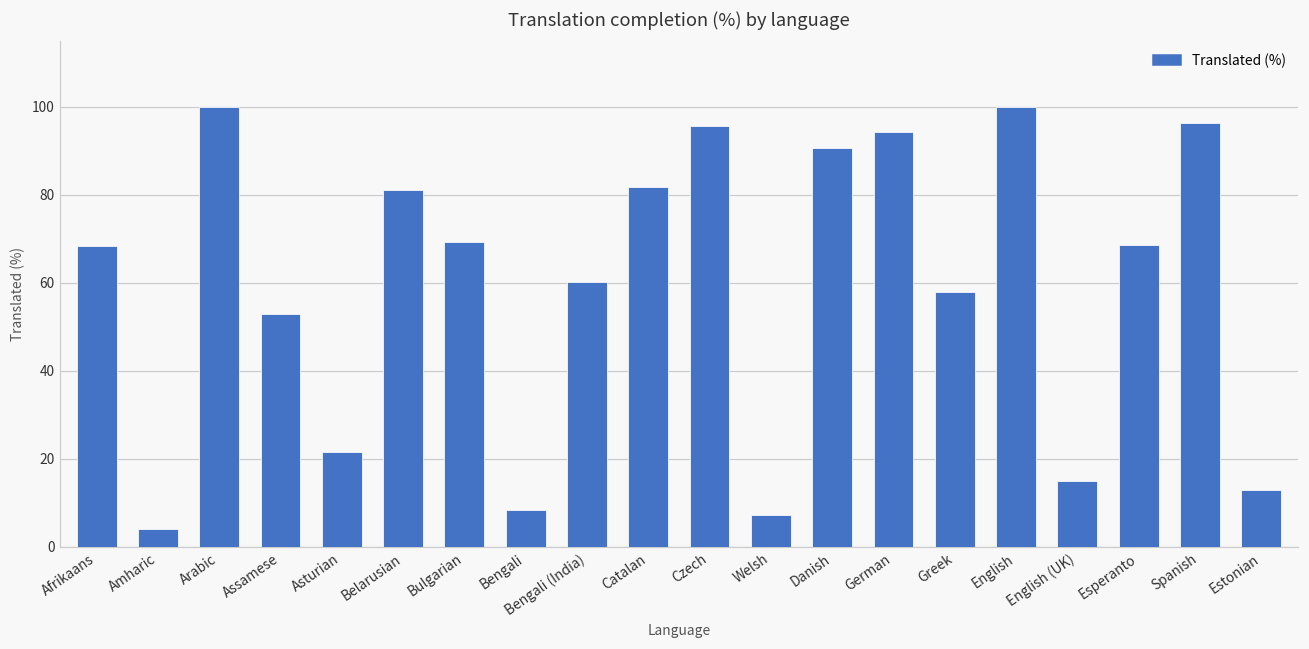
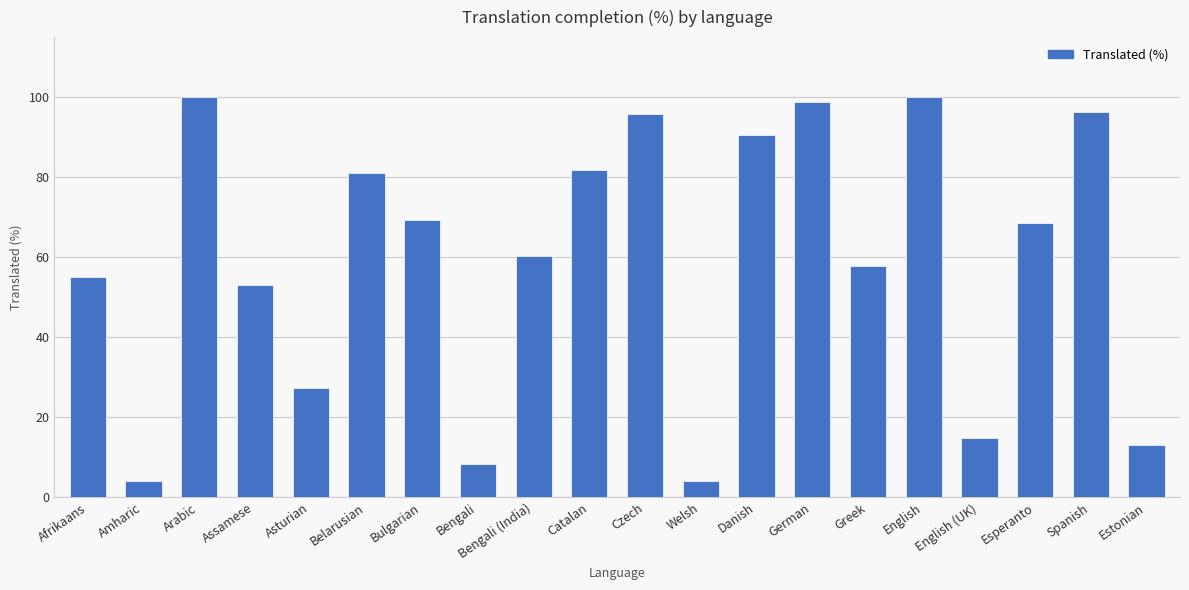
  {
-   "Afrikaans": 68,
+   "Afrikaans": 55,
    "Amharic": 4,
    "Arabic": 100,
    "Assamese": 53,
-   "Asturian": 22,
+   "Asturian": 27,
    "Belarusian": 81,
    "Bulgarian": 69,
    "Bengali": 8,
    "Bengali (India)": 60,
    "Catalan": 82,
    "Czech": 96,
-   "Welsh": 7,
+   "Welsh": 4,
    "Danish": 91,
-   "German": 94,
+   "German": 99,
    "Greek": 58,
    "English": 100,
    "English (UK)": 15,
    "Esperanto": 69,
    "Spanish": 96,
    "Estonian": 13
  }
